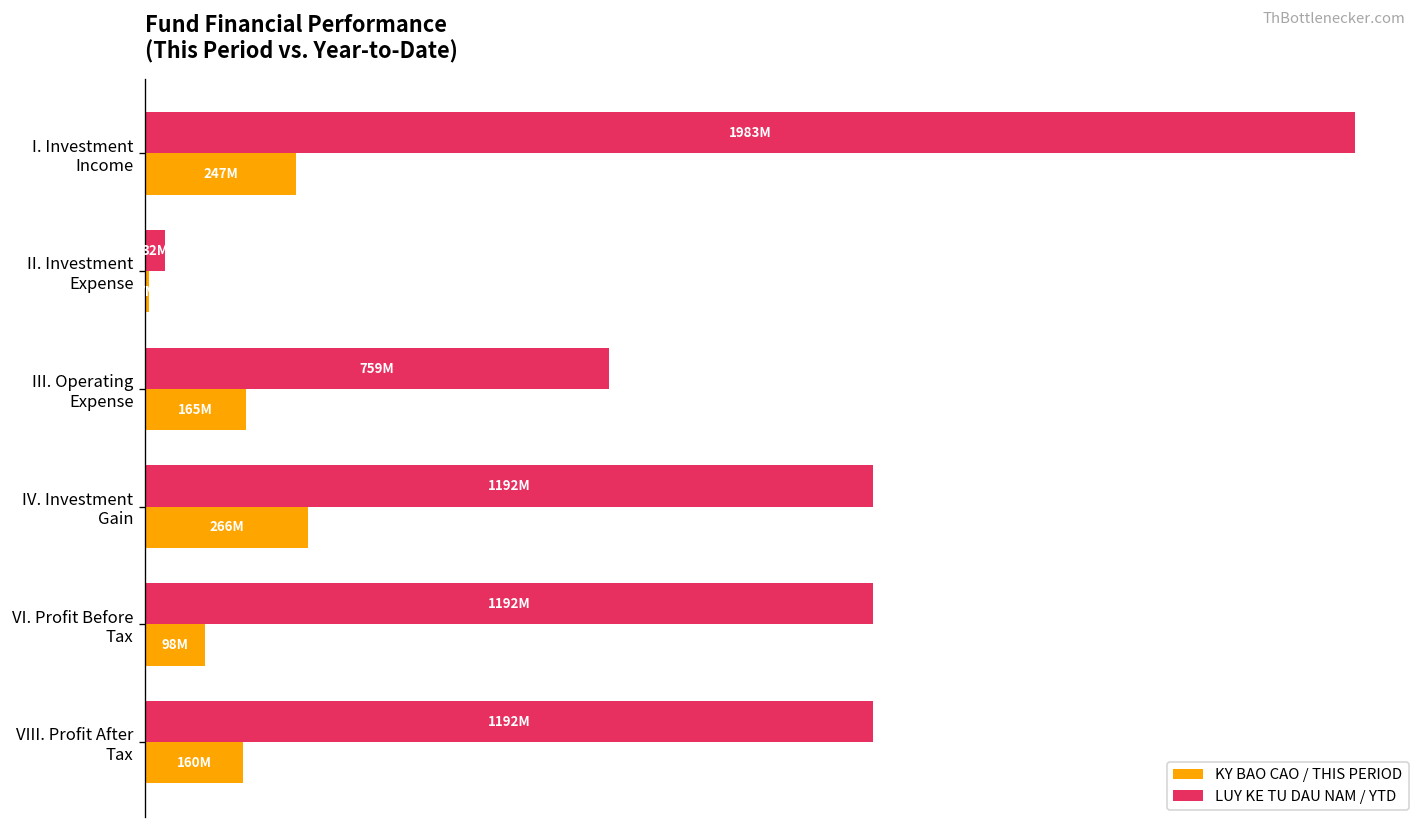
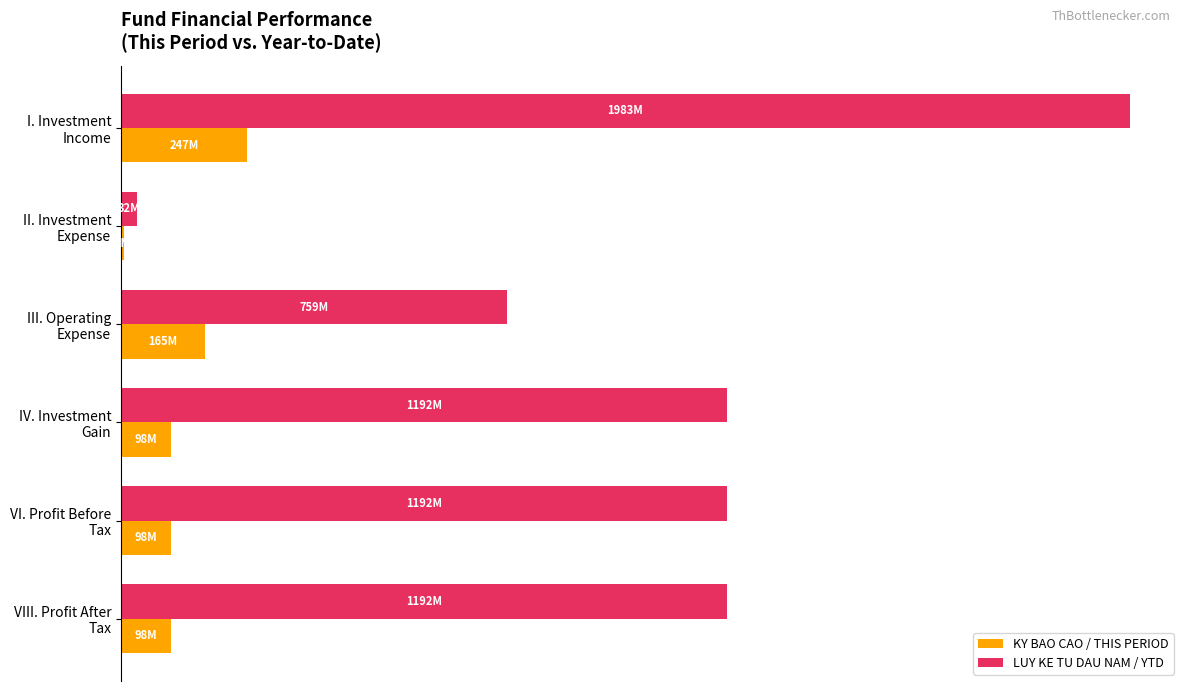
  {
    "KY BAO CAO / THIS PERIOD": {
      "I. Investment Income": "247M",
      "III. Operating Expense": "165M",
-     "IV. Investment Gain": "266M",
+     "IV. Investment Gain": "98M",
      "VI. Profit Before Tax": "98M",
-     "VIII. Profit After Tax": "160M"
+     "VIII. Profit After Tax": "98M"
    },
    "LUY KE TU DAU NAM / YTD": {
      "I. Investment Income": "1983M",
      "II. Investment Expense": "32M",
      "III. Operating Expense": "759M",
      "IV. Investment Gain": "1192M",
      "VI. Profit Before Tax": "1192M",
      "VIII. Profit After Tax": "1192M"
    }
  }
